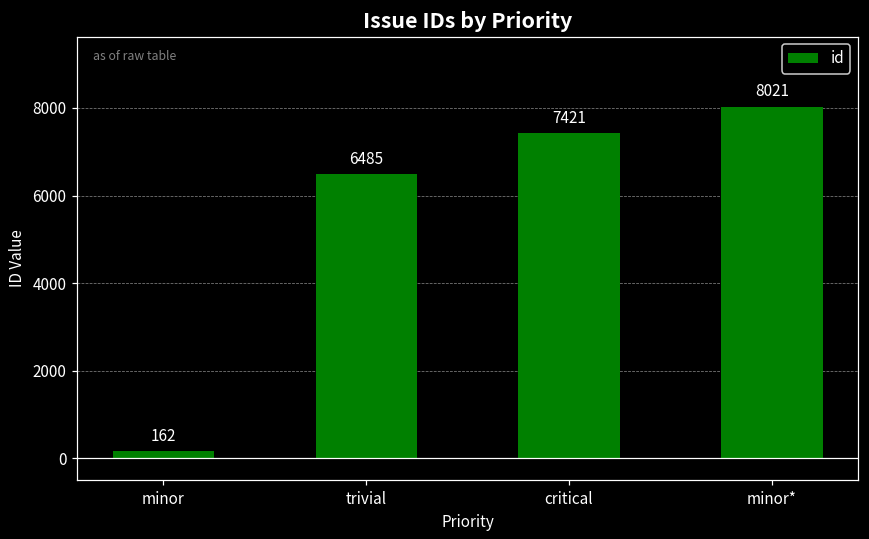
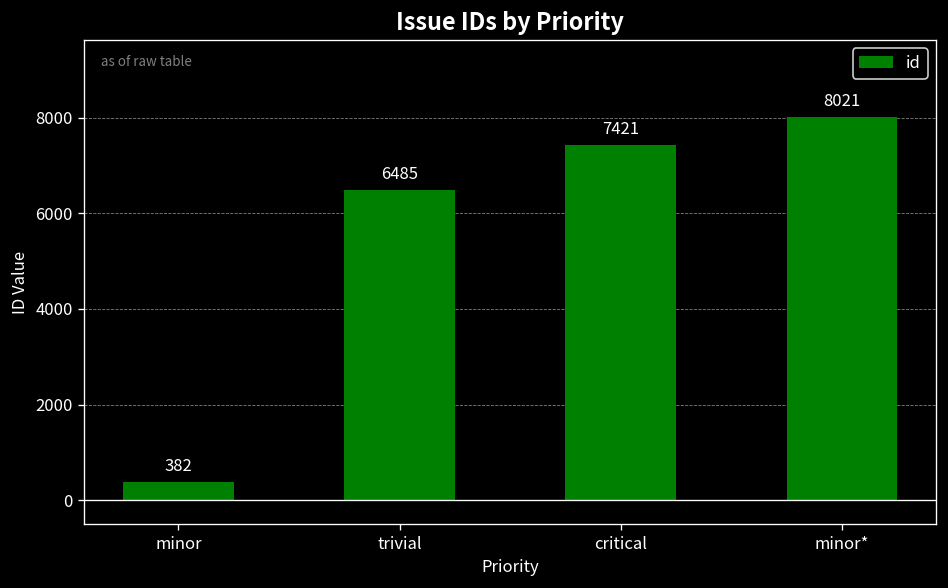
  {
-   "minor": 162,
+   "minor": 382,
    "trivial": 6485,
    "critical": 7421,
    "minor*": 8021
  }
